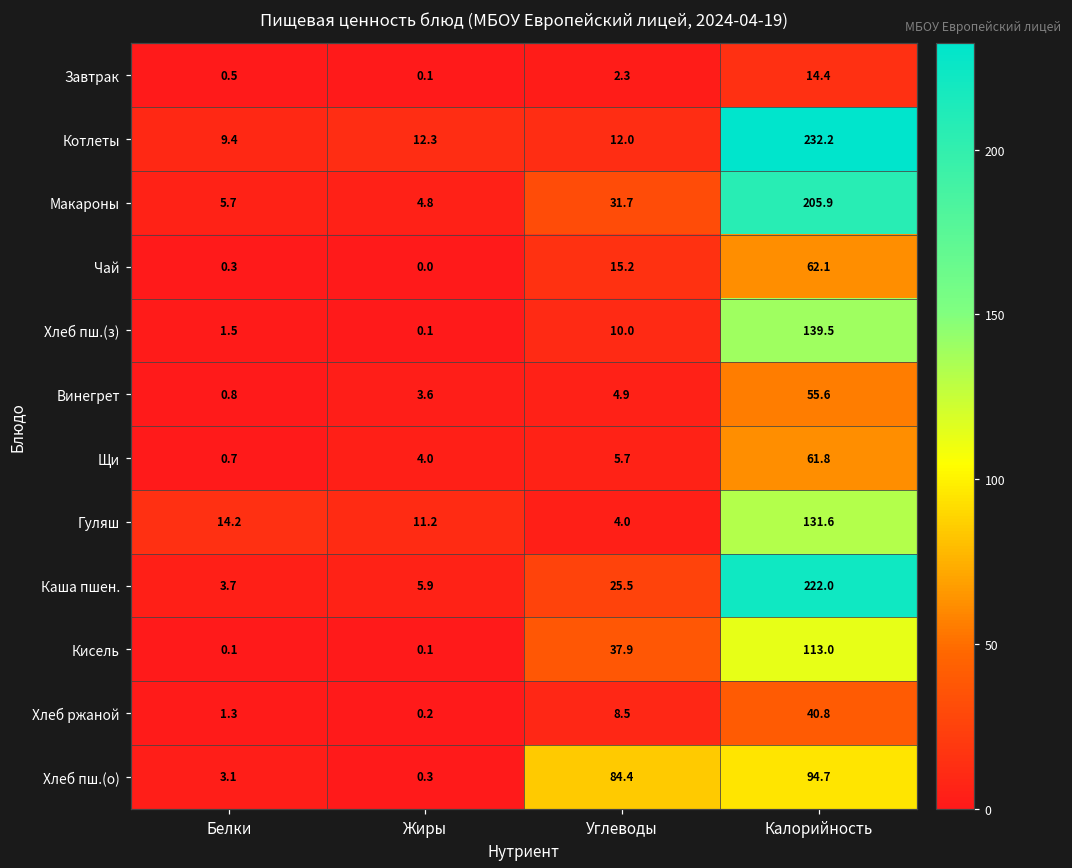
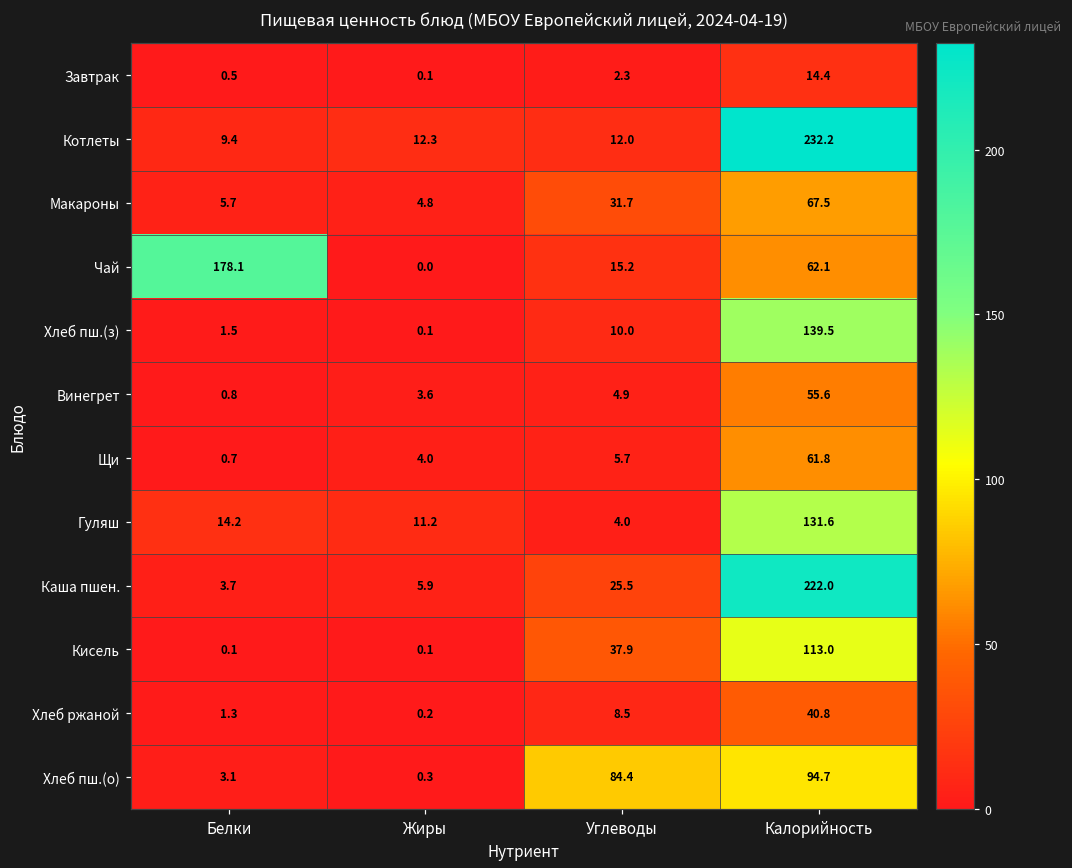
  {
    "Завтрак": {
      "Белки": 0.5,
      "Жиры": 0.1,
      "Углеводы": 2.3,
      "Калорийность": 14.4
    },
    "Котлеты": {
      "Белки": 9.4,
      "Жиры": 12.3,
      "Углеводы": 12.0,
      "Калорийность": 232.2
    },
    "Макароны": {
      "Белки": 5.7,
      "Жиры": 4.8,
      "Углеводы": 31.7,
-     "Калорийность": 205.9
+     "Калорийность": 67.5
    },
    "Чай": {
-     "Белки": 0.3,
+     "Белки": 178.1,
      "Жиры": 0.0,
      "Углеводы": 15.2,
      "Калорийность": 62.1
    },
    "Хлеб пш.(з)": {
      "Белки": 1.5,
      "Жиры": 0.1,
      "Углеводы": 10.0,
      "Калорийность": 139.5
    },
    "Винегрет": {
      "Белки": 0.8,
      "Жиры": 3.6,
      "Углеводы": 4.9,
      "Калорийность": 55.6
    },
    "Щи": {
      "Белки": 0.7,
      "Жиры": 4.0,
      "Углеводы": 5.7,
      "Калорийность": 61.8
    },
    "Гуляш": {
      "Белки": 14.2,
      "Жиры": 11.2,
      "Углеводы": 4.0,
      "Калорийность": 131.6
    },
    "Каша пшен.": {
      "Белки": 3.7,
      "Жиры": 5.9,
      "Углеводы": 25.5,
      "Калорийность": 222.0
    },
    "Кисель": {
      "Белки": 0.1,
      "Жиры": 0.1,
      "Углеводы": 37.9,
      "Калорийность": 113.0
    },
    "Хлеб ржаной": {
      "Белки": 1.3,
      "Жиры": 0.2,
      "Углеводы": 8.5,
      "Калорийность": 40.8
    },
    "Хлеб пш.(о)": {
      "Белки": 3.1,
      "Жиры": 0.3,
      "Углеводы": 84.4,
      "Калорийность": 94.7
    }
  }
